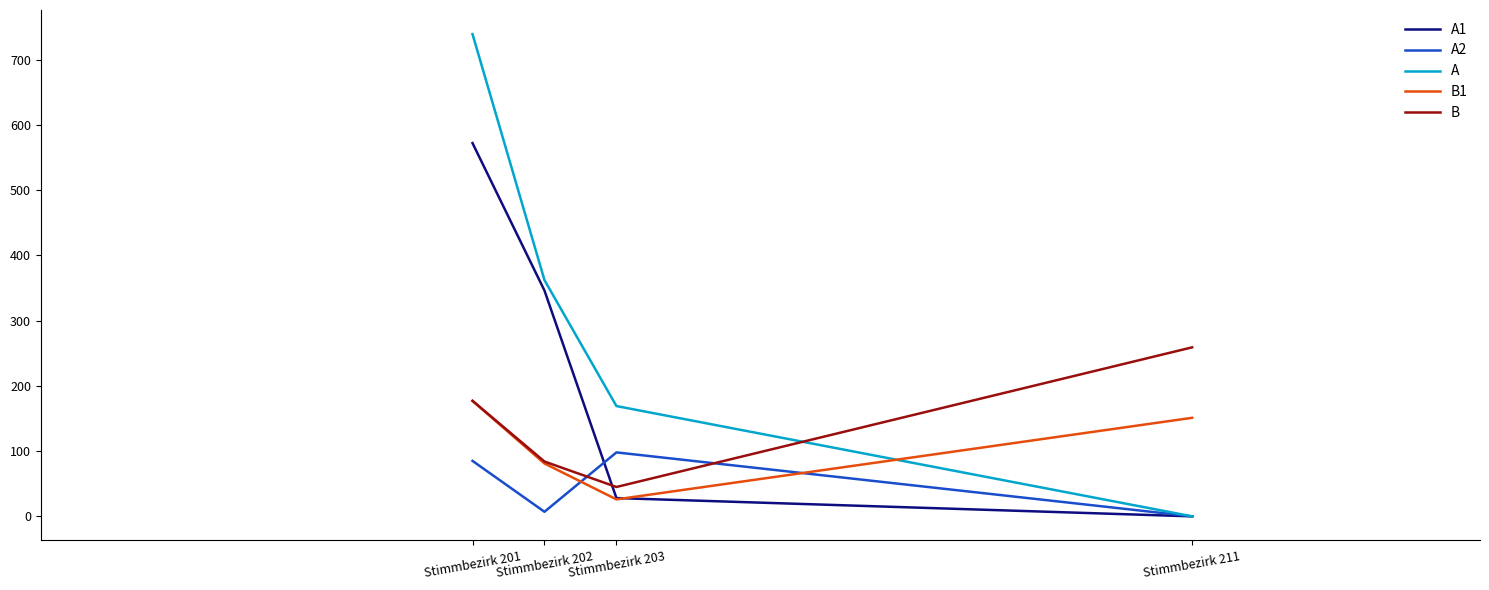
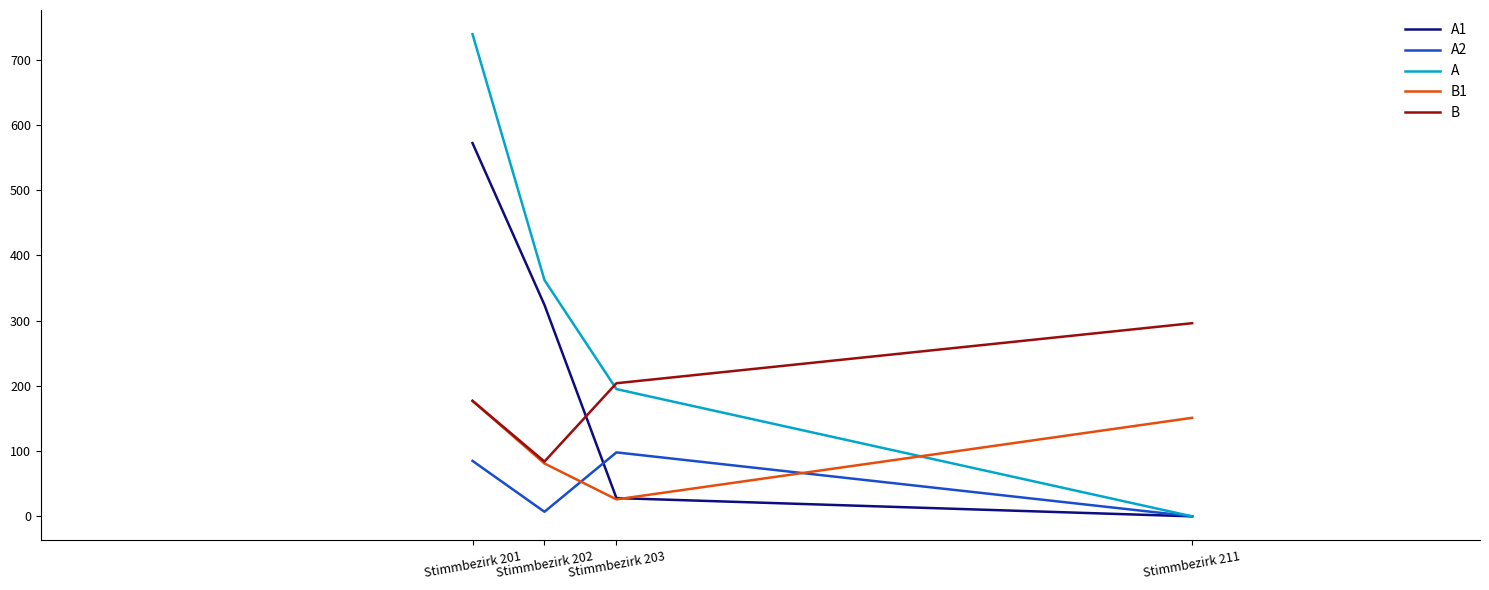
  {
    "A1": {
      "Stimmbezirk 201": 570,
-     "Stimmbezirk 202": 350
+     "Stimmbezirk 202": 320
    },
    "A2": {
      "Stimmbezirk 201": 90,
      "Stimmbezirk 202": 10,
      "Stimmbezirk 203": 100
    },
    "A": {
      "Stimmbezirk 201": 740,
      "Stimmbezirk 202": 360,
-     "Stimmbezirk 203": 170
+     "Stimmbezirk 203": 200
    },
    "B1": {
      "Stimmbezirk 211": 150
    },
    "B": {
-     "Stimmbezirk 203": 50,
-     "Stimmbezirk 211": 260
+     "Stimmbezirk 203": 200,
+     "Stimmbezirk 211": 300
    }
  }
